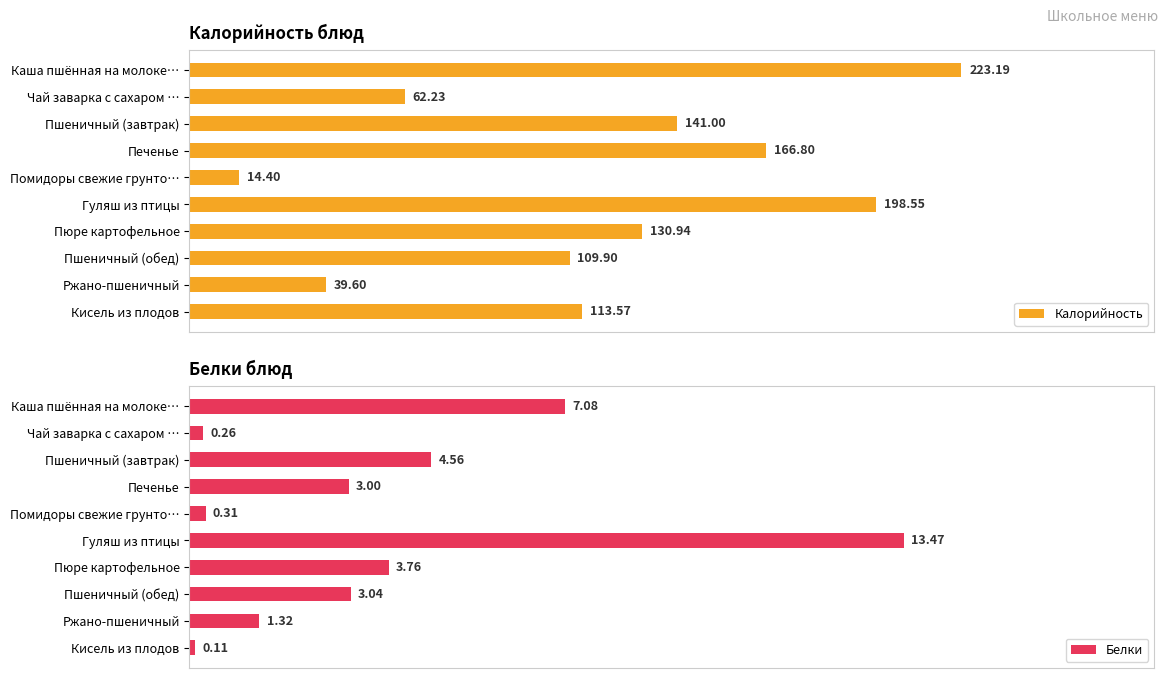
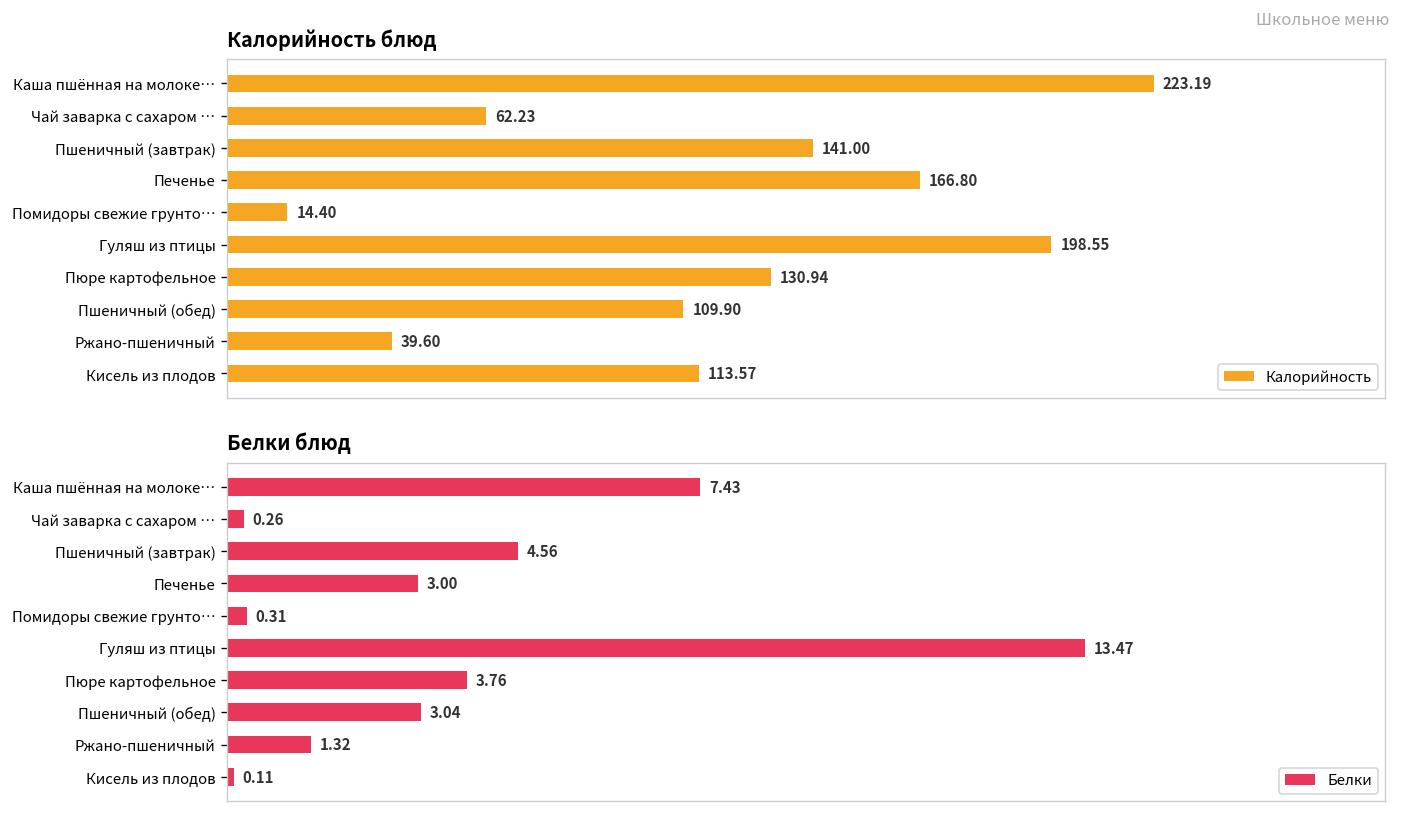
  {
    "Калорийность блюд": {
      "Каша пшённая на молоке…": 223.19,
      "Чай заварка с сахаром …": 62.23,
      "Пшеничный (завтрак)": 141.00,
      "Печенье": 166.80,
      "Помидоры свежие грунто…": 14.40,
      "Гуляш из птицы": 198.55,
      "Пюре картофельное": 130.94,
      "Пшеничный (обед)": 109.90,
      "Ржано-пшеничный": 39.60,
      "Кисель из плодов": 113.57
    },
    "Белки блюд": {
-     "Каша пшённая на молоке…": 7.08,
+     "Каша пшённая на молоке…": 7.43,
      "Чай заварка с сахаром …": 0.26,
      "Пшеничный (завтрак)": 4.56,
      "Печенье": 3.00,
      "Помидоры свежие грунто…": 0.31,
      "Гуляш из птицы": 13.47,
      "Пюре картофельное": 3.76,
      "Пшеничный (обед)": 3.04,
      "Ржано-пшеничный": 1.32,
      "Кисель из плодов": 0.11
    }
  }
